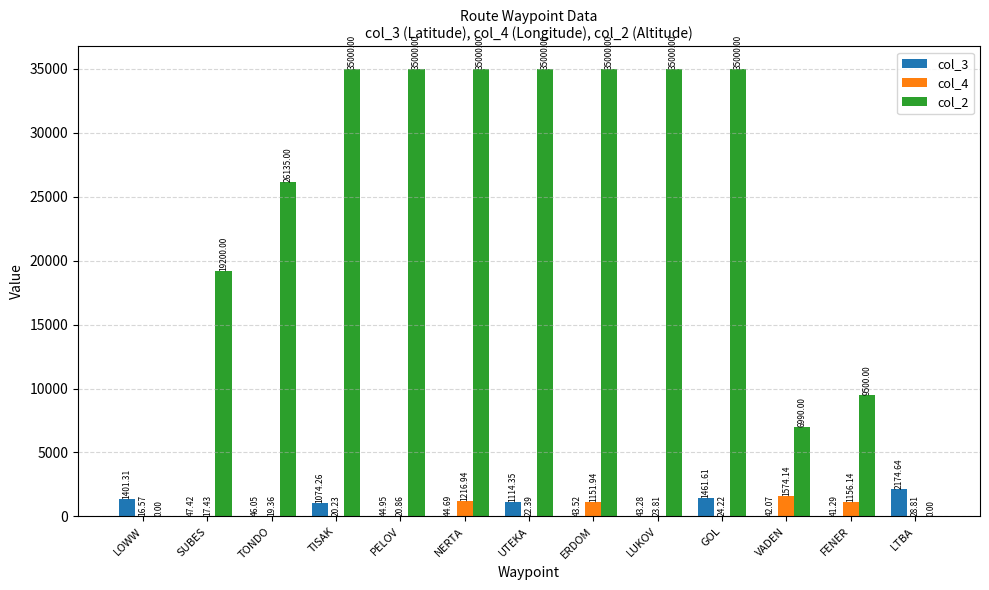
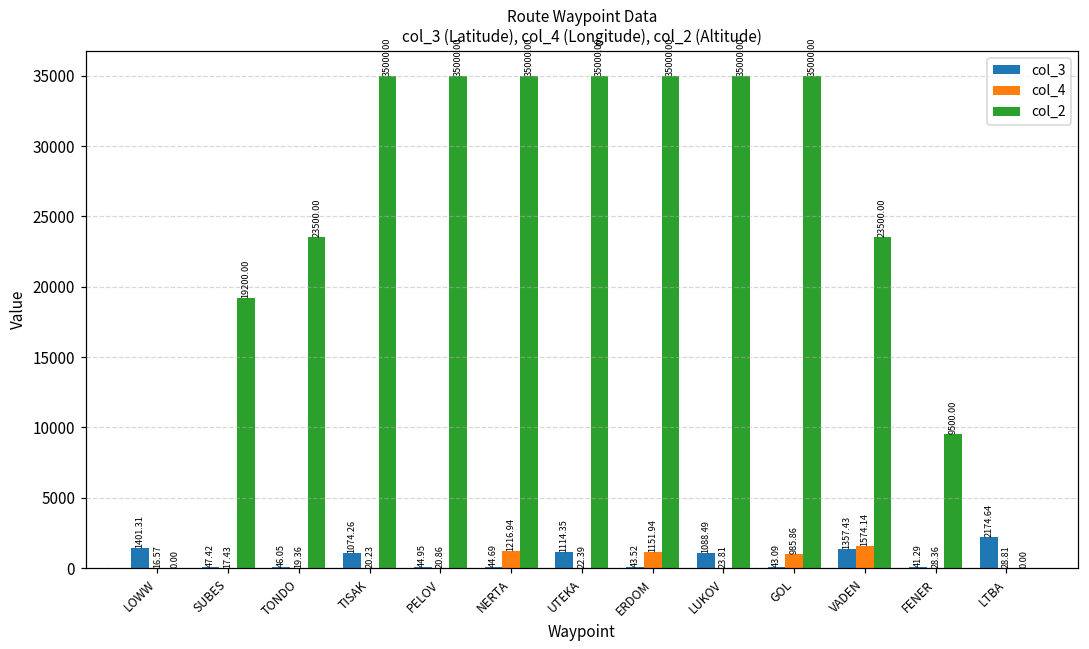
  {
    "col_3": {
      "LOWW": 1401.31,
      "SUBES": 47.42,
      "TONDO": 46.05,
      "TISAK": 1074.26,
      "PELOV": 44.95,
      "NERTA": 44.69,
      "UTEKA": 1114.35,
      "ERDOM": 43.52,
-     "LUKOV": 43.28,
-     "GOL": 1461.61,
-     "VADEN": 42.07,
+     "LUKOV": 1088.49,
+     "GOL": 43.09,
+     "VADEN": 1357.43,
      "FENER": 41.29,
      "LTBA": 2174.64
    },
    "col_4": {
      "LOWW": 16.57,
      "SUBES": 17.43,
      "TONDO": 19.36,
      "TISAK": 20.23,
      "PELOV": 20.86,
      "NERTA": 1216.94,
      "UTEKA": 22.39,
      "ERDOM": 1151.94,
      "LUKOV": 23.81,
-     "GOL": 24.22,
+     "GOL": 985.86,
      "VADEN": 1574.14,
-     "FENER": 1156.14,
+     "FENER": 28.36,
      "LTBA": 28.81
    },
    "col_2": {
      "LOWW": 0.00,
      "SUBES": 19200.00,
-     "TONDO": 26135.00,
+     "TONDO": 23500.00,
      "TISAK": 35000.00,
      "PELOV": 35000.00,
      "NERTA": 35000.00,
      "UTEKA": 35000.00,
      "ERDOM": 35000.00,
      "LUKOV": 35000.00,
      "GOL": 35000.00,
-     "VADEN": 6990.00,
+     "VADEN": 23500.00,
      "FENER": 9500.00,
      "LTBA": 0.00
    }
  }
